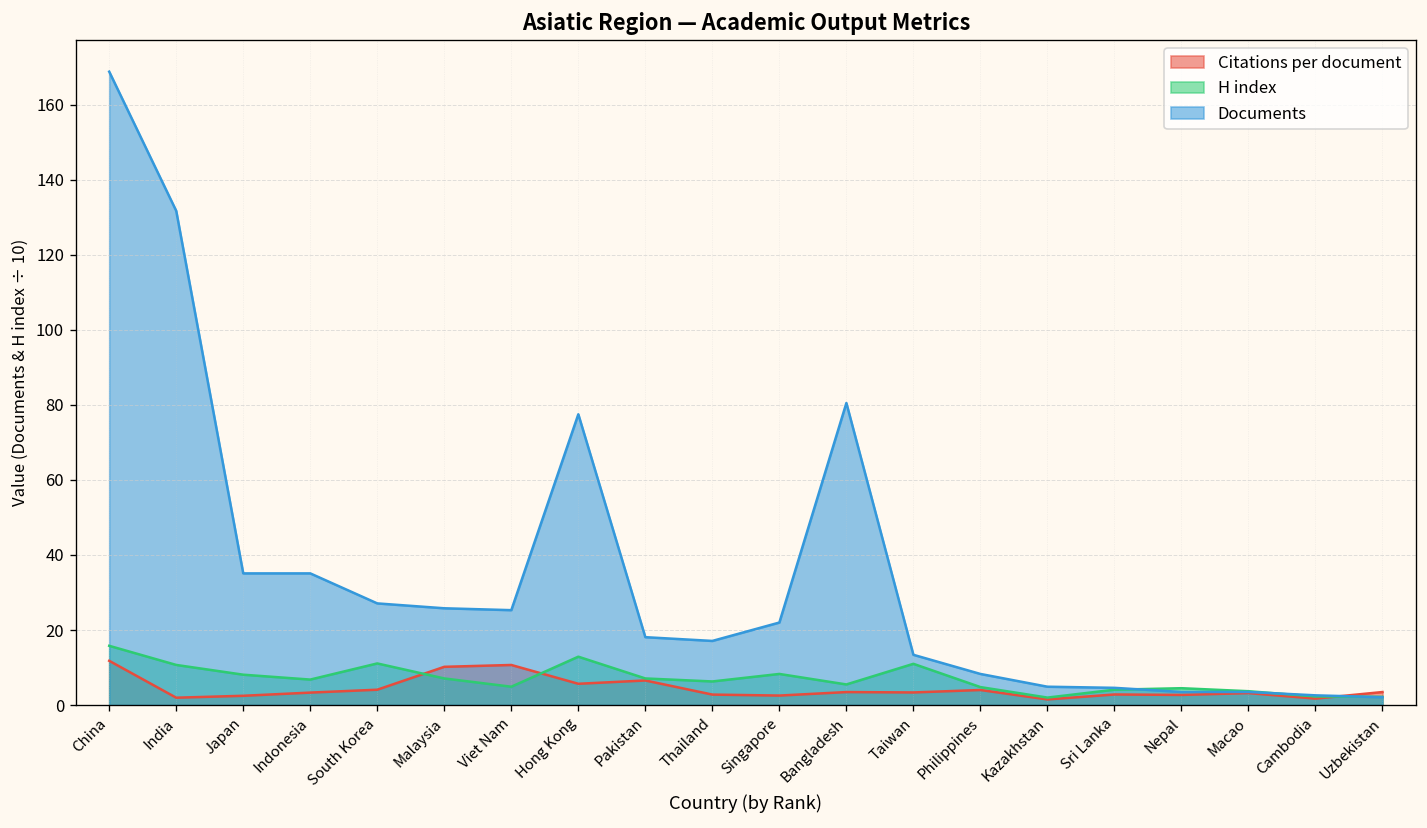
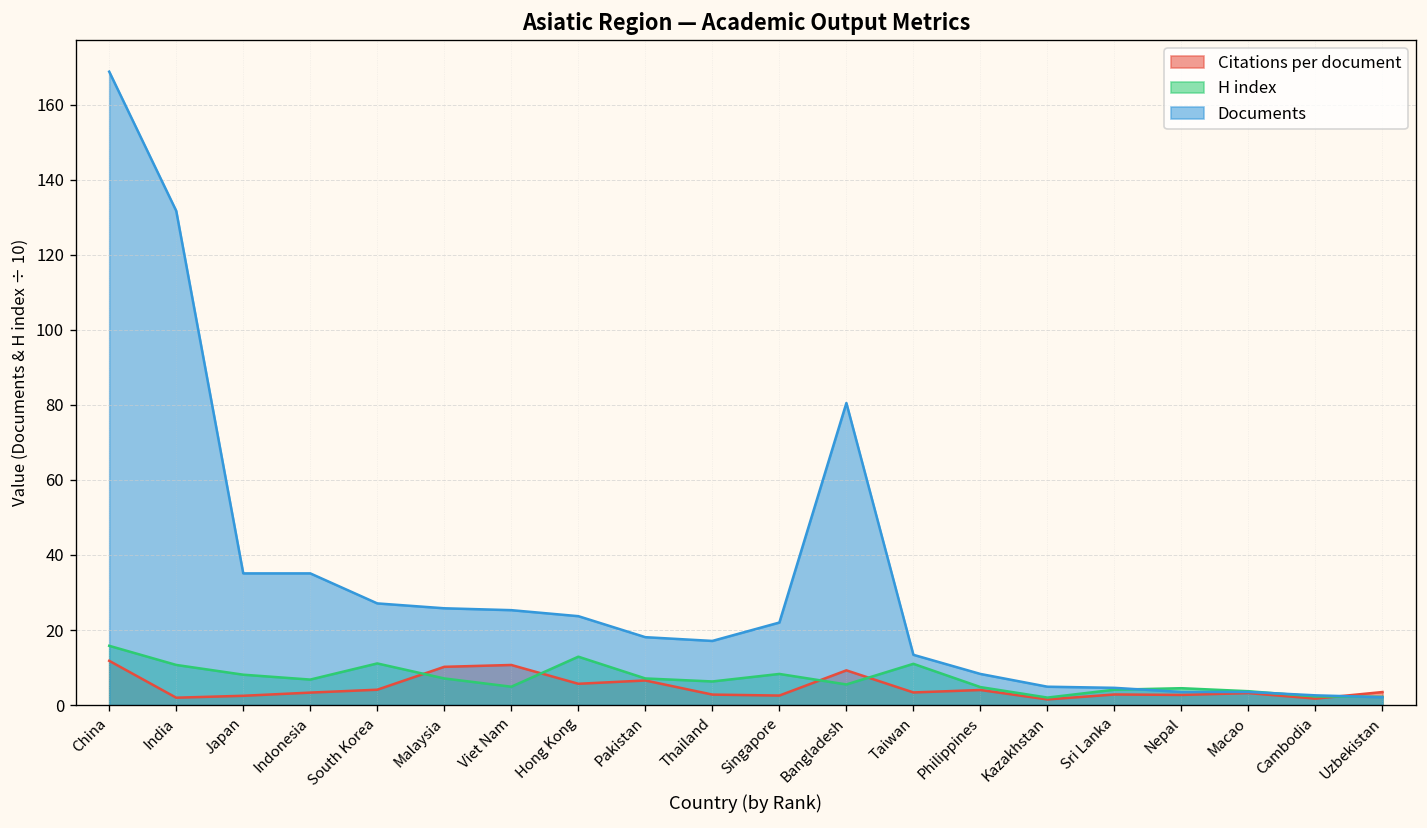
  {
    "Citations per document": {
      "China": 12,
      "India": 2,
      "Japan": 2,
      "Indonesia": 3,
      "South Korea": 4,
      "Malaysia": 10,
      "Viet Nam": 11,
      "Hong Kong": 6,
      "Thailand": 3,
      "Singapore": 3,
-     "Bangladesh": 3,
+     "Bangladesh": 9,
      "Taiwan": 3,
      "Sri Lanka": 3,
      "Uzbekistan": 3
    },
    "H index": {
      "China": 16,
      "India": 11,
      "Japan": 8,
      "Indonesia": 7,
      "South Korea": 11,
      "Malaysia": 7,
      "Viet Nam": 5,
      "Hong Kong": 13,
      "Thailand": 6,
      "Singapore": 8,
      "Bangladesh": 6,
      "Taiwan": 11,
      "Nepal": 5
    },
    "Documents": {
      "China": 169,
      "India": 132,
      "Japan": 35,
      "Indonesia": 35,
      "South Korea": 27,
      "Malaysia": 26,
      "Viet Nam": 25,
-     "Hong Kong": 78,
+     "Hong Kong": 24,
      "Pakistan": 18,
      "Thailand": 17,
      "Singapore": 22,
      "Bangladesh": 81,
      "Taiwan": 13,
      "Philippines": 8,
      "Kazakhstan": 5
    }
  }
